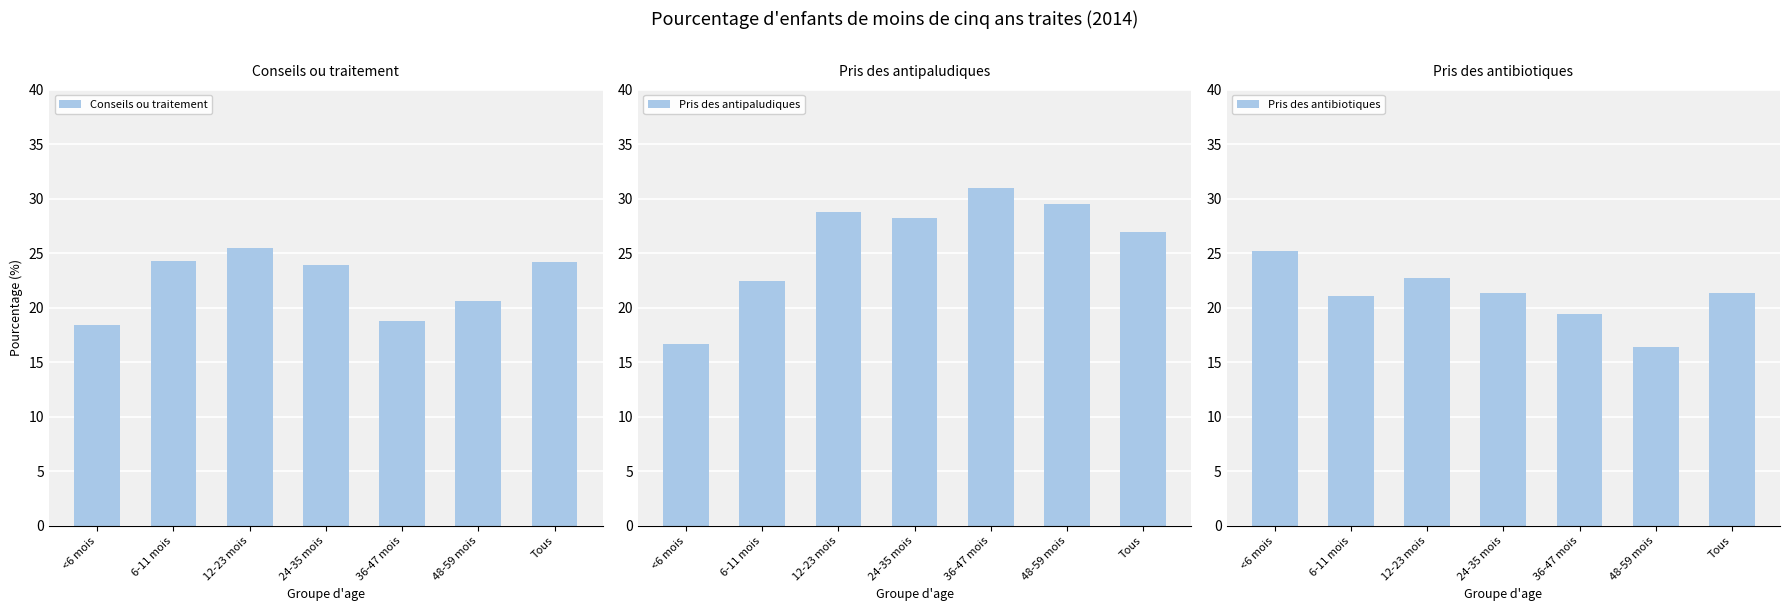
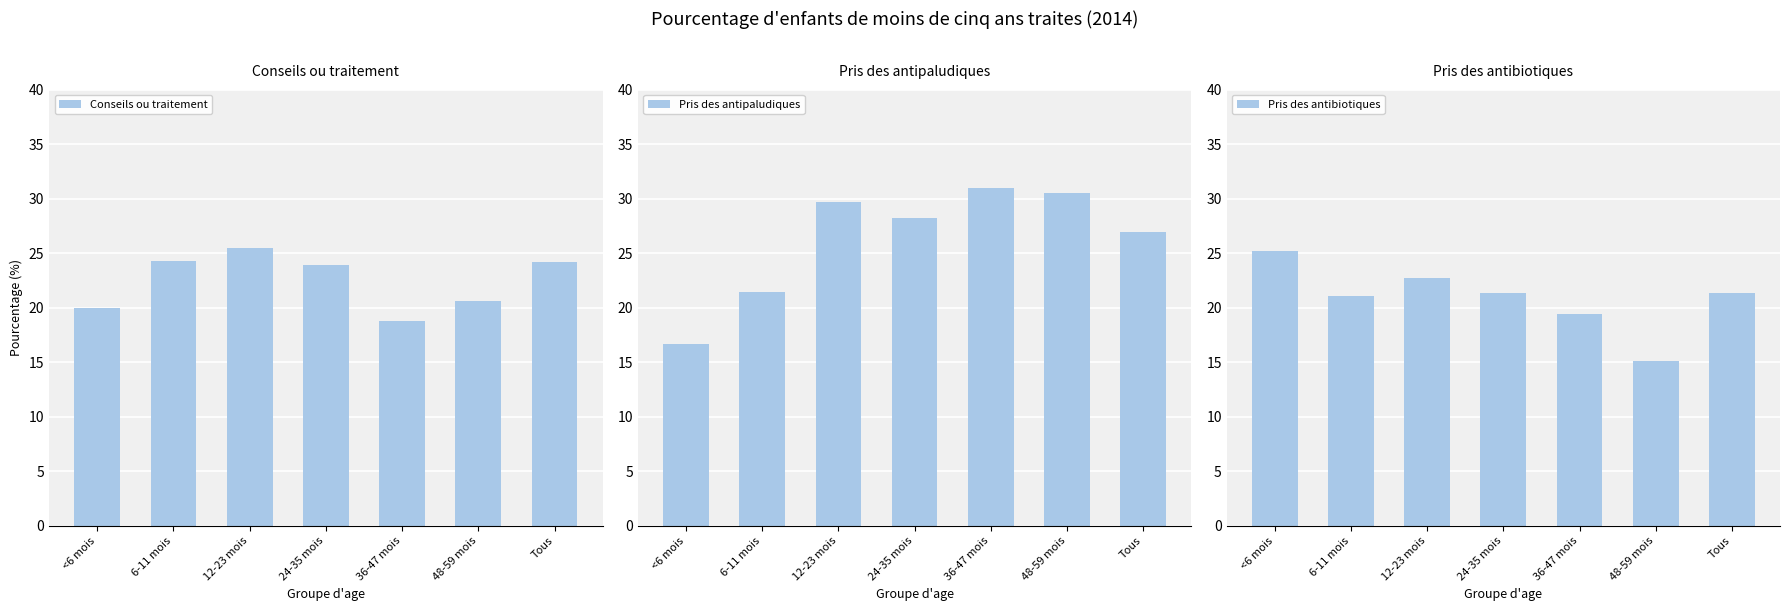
  {
    "Conseils ou traitement": {
-     "<6 mois": 18.4,
+     "<6 mois": 20.0,
      "6-11 mois": 24.3,
      "12-23 mois": 25.5,
      "24-35 mois": 23.9,
      "36-47 mois": 18.8,
      "48-59 mois": 20.6,
      "Tous": 24.2
    },
    "Pris des antipaludiques": {
      "<6 mois": 16.7,
-     "6-11 mois": 22.4,
-     "12-23 mois": 28.8,
+     "6-11 mois": 21.4,
+     "12-23 mois": 29.7,
      "24-35 mois": 28.2,
      "36-47 mois": 31.0,
-     "48-59 mois": 29.5,
+     "48-59 mois": 30.5,
      "Tous": 26.9
    },
    "Pris des antibiotiques": {
      "<6 mois": 25.2,
      "6-11 mois": 21.1,
      "12-23 mois": 22.7,
      "24-35 mois": 21.3,
      "36-47 mois": 19.4,
-     "48-59 mois": 16.4,
+     "48-59 mois": 15.1,
      "Tous": 21.3
    }
  }
